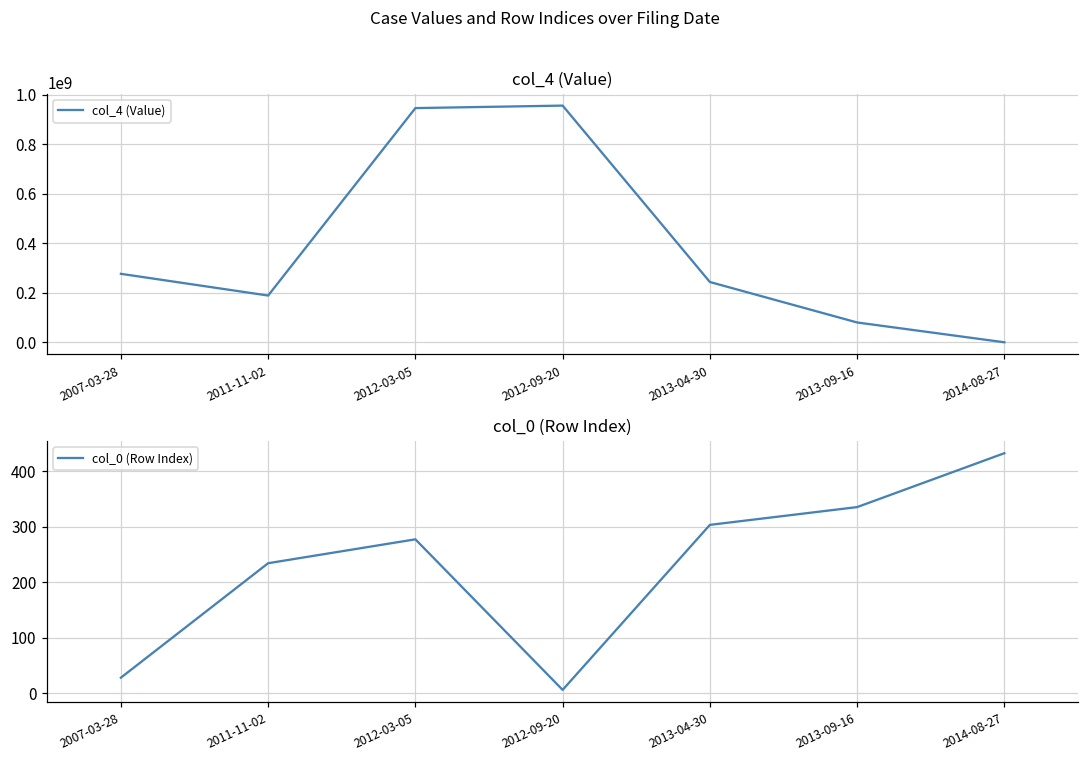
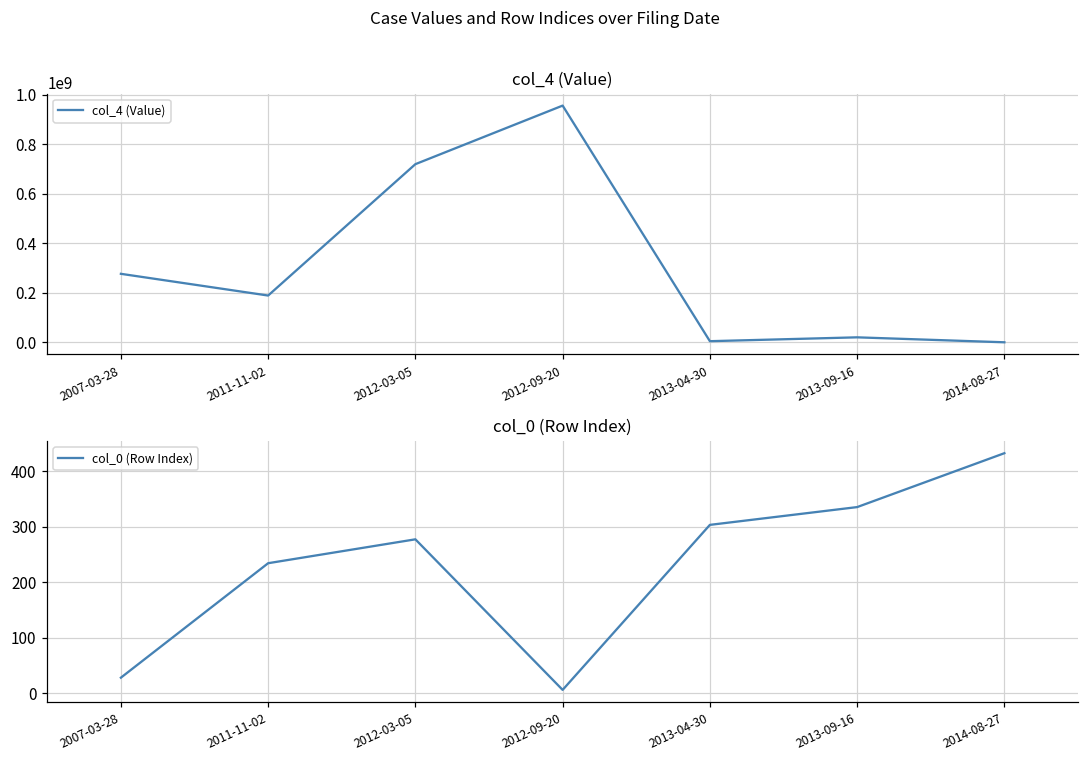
  {
    "col_4 (Value)": {
      "2007-03-28": 280000000,
      "2011-11-02": 190000000,
-     "2012-03-05": 950000000,
+     "2012-03-05": 720000000,
      "2012-09-20": 960000000,
-     "2013-04-30": 240000000,
-     "2013-09-16": 80000000,
+     "2013-04-30": 0,
+     "2013-09-16": 20000000,
      "2014-08-27": 0
    },
    "col_0 (Row Index)": {
      "2007-03-28": 30,
      "2011-11-02": 230,
      "2012-03-05": 280,
      "2012-09-20": 10,
      "2013-04-30": 300,
      "2013-09-16": 340,
      "2014-08-27": 430
    }
  }
